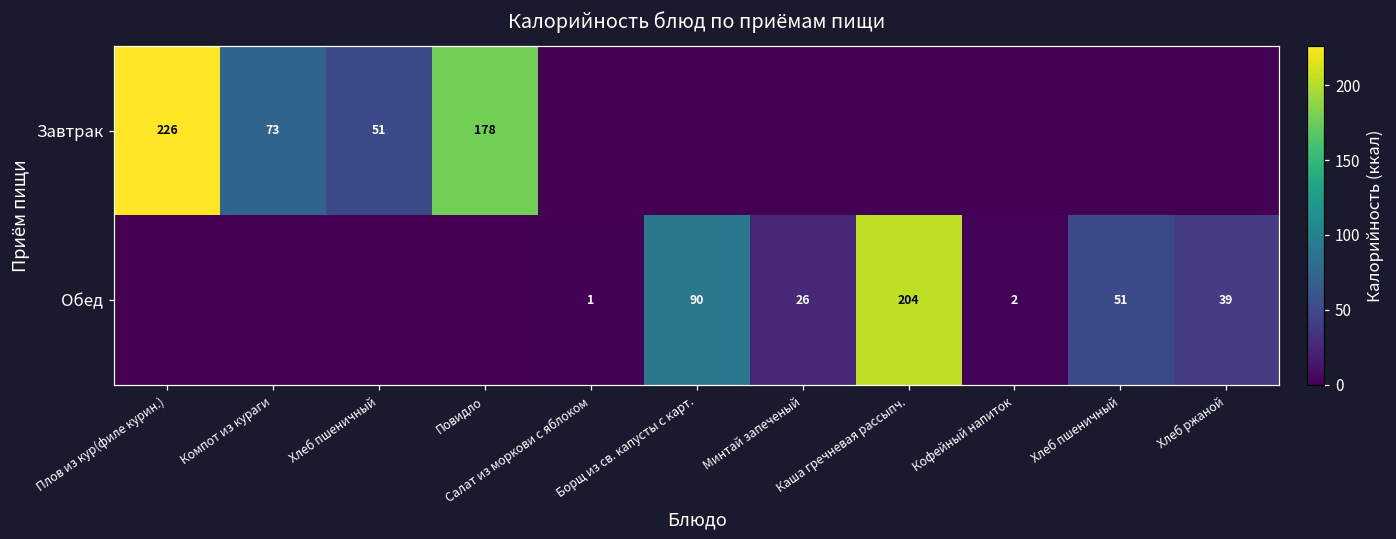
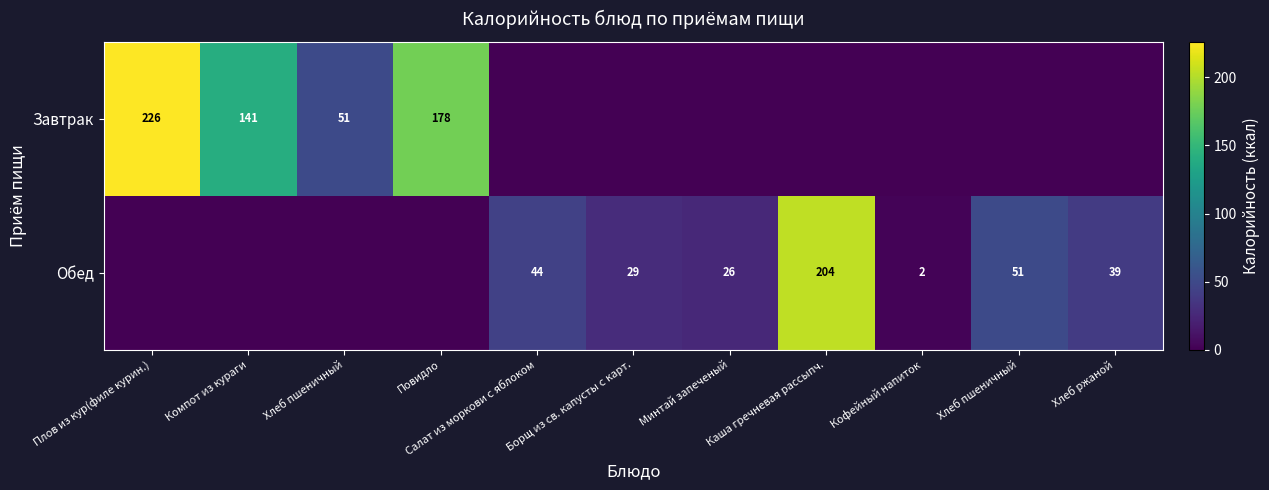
  {
    "Завтрак": {
      "Плов из кур(филе курин.)": 226,
-     "Компот из кураги": 73,
+     "Компот из кураги": 141,
      "Повидло": 178
    },
    "Обед": {
-     "Салат из моркови с яблоком": 1,
-     "Борщ из св. капусты с карт.": 90,
+     "Салат из моркови с яблоком": 44,
+     "Борщ из св. капусты с карт.": 29,
      "Минтай запеченый": 26,
      "Каша гречневая рассыпч.": 204,
      "Кофейный напиток": 2,
      "Хлеб ржаной": 39
    }
  }
